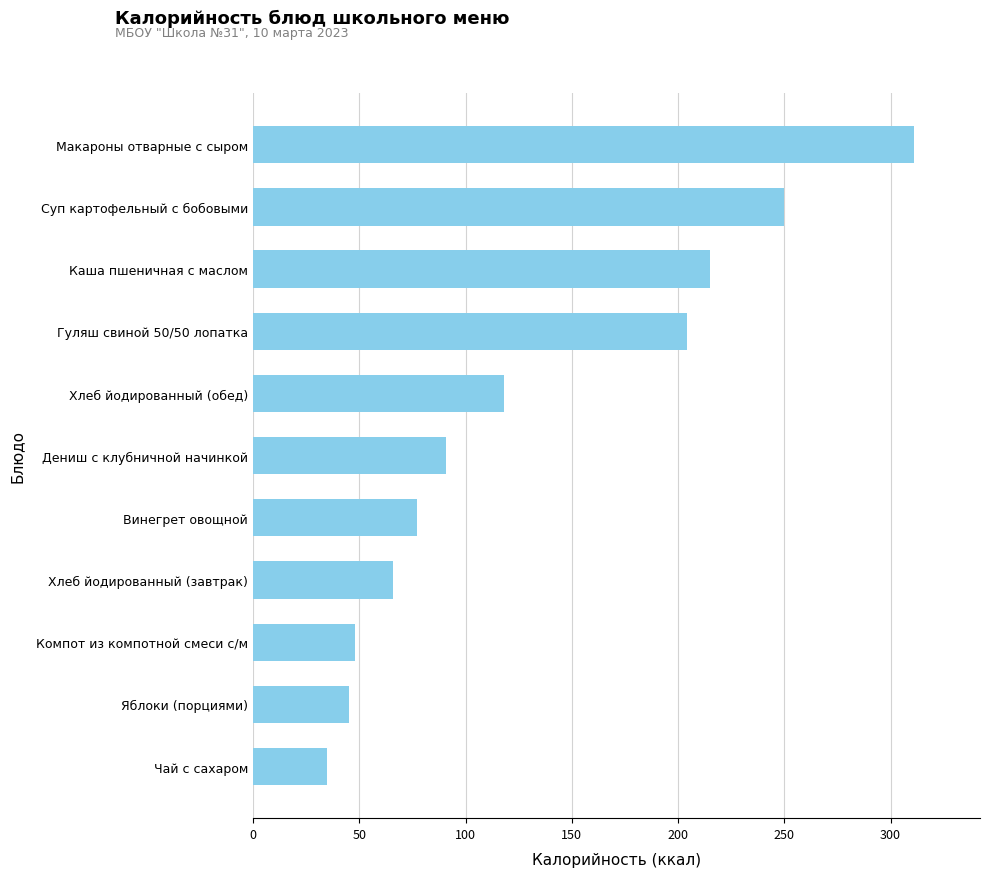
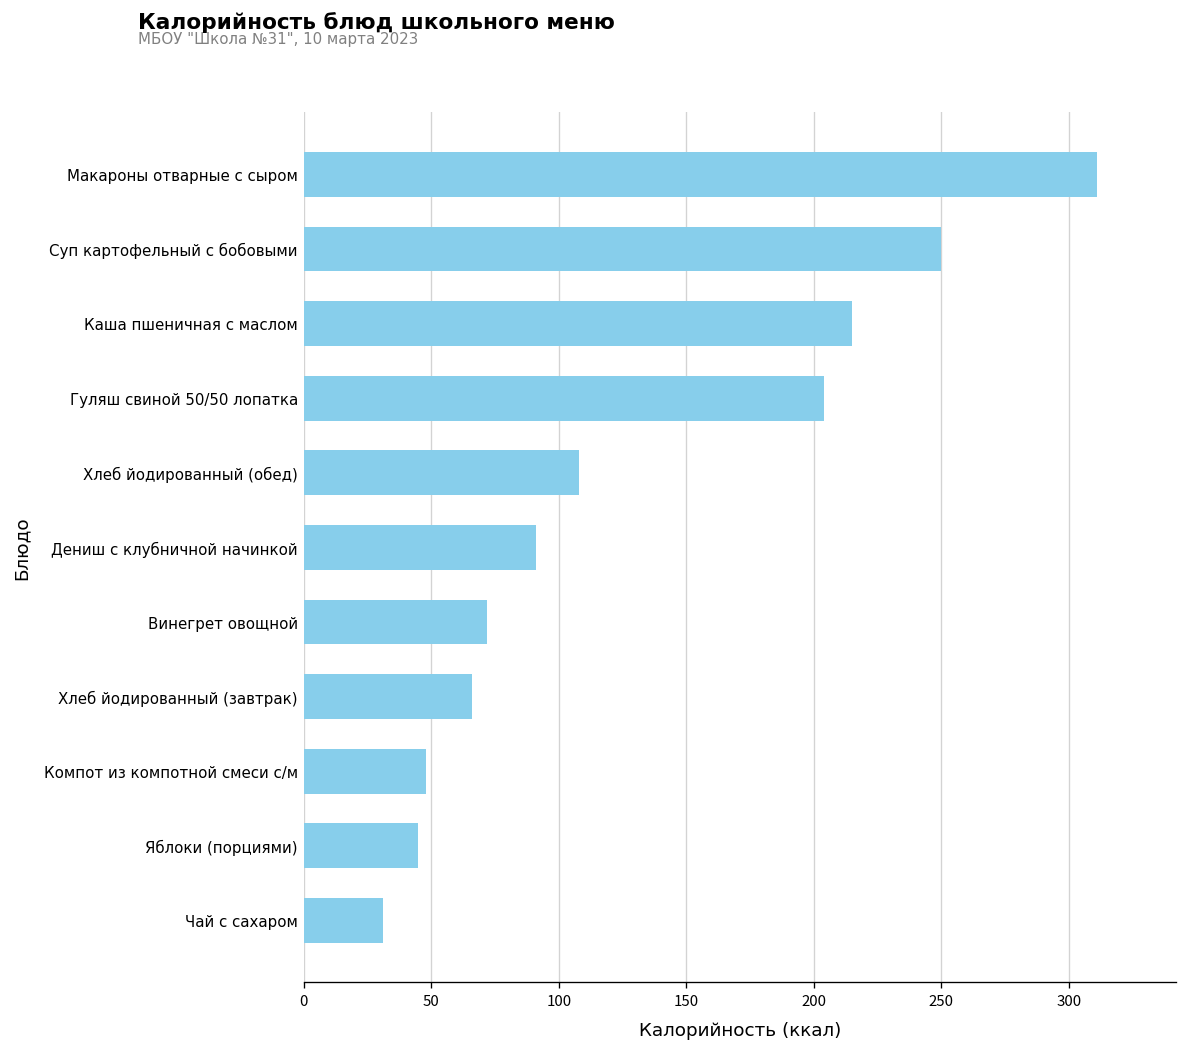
  {
    "Макароны отварные с сыром": 311,
    "Суп картофельный с бобовыми": 250,
    "Каша пшеничная с маслом": 215,
    "Гуляш свиной 50/50 лопатка": 204,
-   "Хлеб йодированный (обед)": 118,
+   "Хлеб йодированный (обед)": 108,
    "Дениш с клубничной начинкой": 91,
-   "Винегрет овощной": 77,
+   "Винегрет овощной": 72,
    "Хлеб йодированный (завтрак)": 66,
    "Компот из компотной смеси с/м": 48,
    "Яблоки (порциями)": 45,
-   "Чай с сахаром": 35
+   "Чай с сахаром": 31
  }
